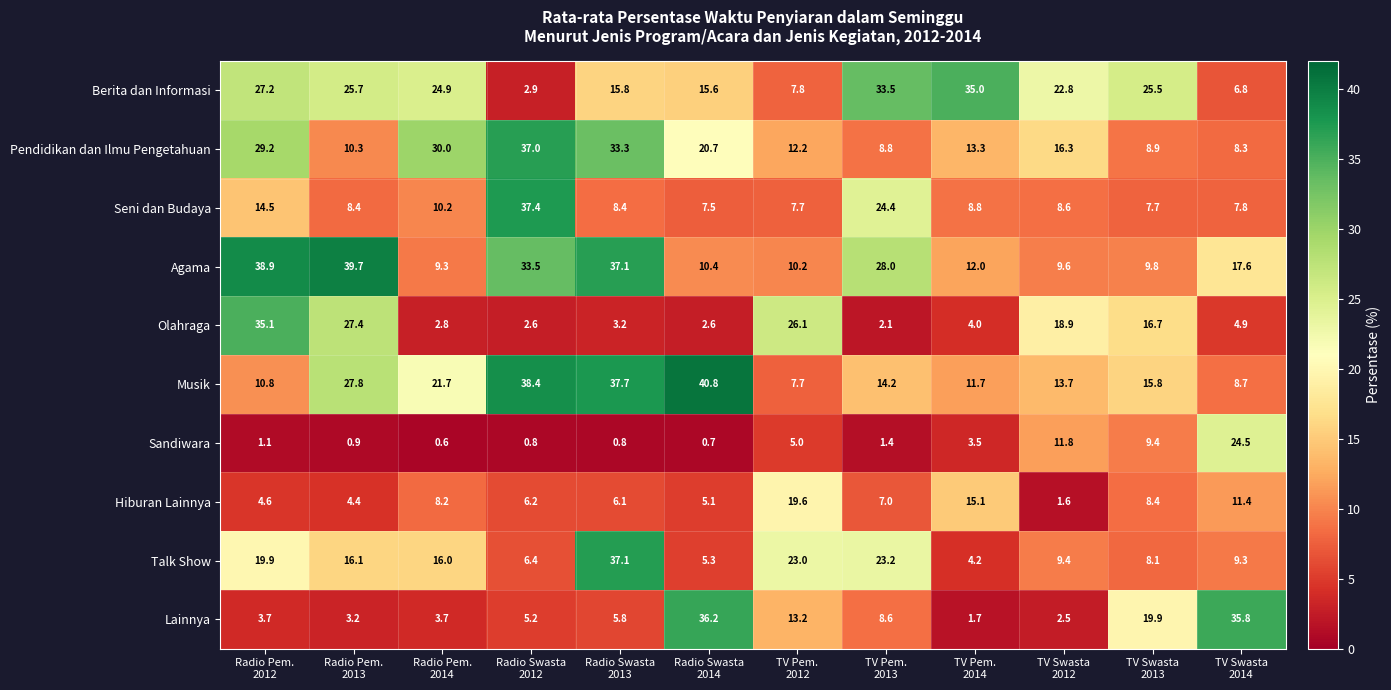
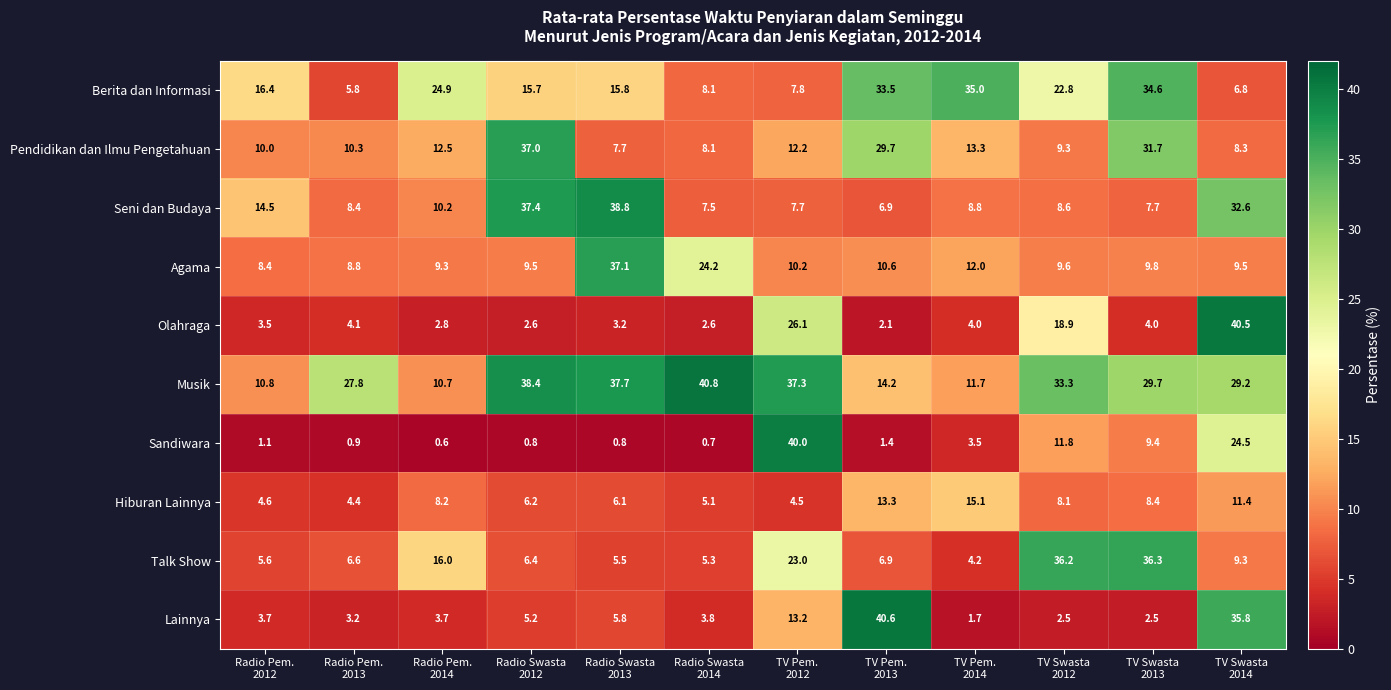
  {
    "Berita dan Informasi": {
-     "Radio Pem. 2012": 27.2,
-     "Radio Pem. 2013": 25.7,
+     "Radio Pem. 2012": 16.4,
+     "Radio Pem. 2013": 5.8,
      "Radio Pem. 2014": 24.9,
-     "Radio Swasta 2012": 2.9,
+     "Radio Swasta 2012": 15.7,
      "Radio Swasta 2013": 15.8,
-     "Radio Swasta 2014": 15.6,
+     "Radio Swasta 2014": 8.1,
      "TV Pem. 2012": 7.8,
      "TV Pem. 2013": 33.5,
      "TV Pem. 2014": 35.0,
      "TV Swasta 2012": 22.8,
-     "TV Swasta 2013": 25.5,
+     "TV Swasta 2013": 34.6,
      "TV Swasta 2014": 6.8
    },
    "Pendidikan dan Ilmu Pengetahuan": {
-     "Radio Pem. 2012": 29.2,
+     "Radio Pem. 2012": 10.0,
      "Radio Pem. 2013": 10.3,
-     "Radio Pem. 2014": 30.0,
+     "Radio Pem. 2014": 12.5,
      "Radio Swasta 2012": 37.0,
-     "Radio Swasta 2013": 33.3,
-     "Radio Swasta 2014": 20.7,
+     "Radio Swasta 2013": 7.7,
+     "Radio Swasta 2014": 8.1,
      "TV Pem. 2012": 12.2,
-     "TV Pem. 2013": 8.8,
+     "TV Pem. 2013": 29.7,
      "TV Pem. 2014": 13.3,
-     "TV Swasta 2012": 16.3,
-     "TV Swasta 2013": 8.9,
+     "TV Swasta 2012": 9.3,
+     "TV Swasta 2013": 31.7,
      "TV Swasta 2014": 8.3
    },
    "Seni dan Budaya": {
      "Radio Pem. 2012": 14.5,
      "Radio Pem. 2013": 8.4,
      "Radio Pem. 2014": 10.2,
      "Radio Swasta 2012": 37.4,
-     "Radio Swasta 2013": 8.4,
+     "Radio Swasta 2013": 38.8,
      "Radio Swasta 2014": 7.5,
      "TV Pem. 2012": 7.7,
-     "TV Pem. 2013": 24.4,
+     "TV Pem. 2013": 6.9,
      "TV Pem. 2014": 8.8,
      "TV Swasta 2012": 8.6,
      "TV Swasta 2013": 7.7,
-     "TV Swasta 2014": 7.8
+     "TV Swasta 2014": 32.6
    },
    "Agama": {
-     "Radio Pem. 2012": 38.9,
-     "Radio Pem. 2013": 39.7,
+     "Radio Pem. 2012": 8.4,
+     "Radio Pem. 2013": 8.8,
      "Radio Pem. 2014": 9.3,
-     "Radio Swasta 2012": 33.5,
+     "Radio Swasta 2012": 9.5,
      "Radio Swasta 2013": 37.1,
-     "Radio Swasta 2014": 10.4,
+     "Radio Swasta 2014": 24.2,
      "TV Pem. 2012": 10.2,
-     "TV Pem. 2013": 28.0,
+     "TV Pem. 2013": 10.6,
      "TV Pem. 2014": 12.0,
      "TV Swasta 2012": 9.6,
      "TV Swasta 2013": 9.8,
-     "TV Swasta 2014": 17.6
+     "TV Swasta 2014": 9.5
    },
    "Olahraga": {
-     "Radio Pem. 2012": 35.1,
-     "Radio Pem. 2013": 27.4,
+     "Radio Pem. 2012": 3.5,
+     "Radio Pem. 2013": 4.1,
      "Radio Pem. 2014": 2.8,
      "Radio Swasta 2012": 2.6,
      "Radio Swasta 2013": 3.2,
      "Radio Swasta 2014": 2.6,
      "TV Pem. 2012": 26.1,
      "TV Pem. 2013": 2.1,
      "TV Pem. 2014": 4.0,
      "TV Swasta 2012": 18.9,
-     "TV Swasta 2013": 16.7,
-     "TV Swasta 2014": 4.9
+     "TV Swasta 2013": 4.0,
+     "TV Swasta 2014": 40.5
    },
    "Musik": {
      "Radio Pem. 2012": 10.8,
      "Radio Pem. 2013": 27.8,
-     "Radio Pem. 2014": 21.7,
+     "Radio Pem. 2014": 10.7,
      "Radio Swasta 2012": 38.4,
      "Radio Swasta 2013": 37.7,
      "Radio Swasta 2014": 40.8,
-     "TV Pem. 2012": 7.7,
+     "TV Pem. 2012": 37.3,
      "TV Pem. 2013": 14.2,
      "TV Pem. 2014": 11.7,
-     "TV Swasta 2012": 13.7,
-     "TV Swasta 2013": 15.8,
-     "TV Swasta 2014": 8.7
+     "TV Swasta 2012": 33.3,
+     "TV Swasta 2013": 29.7,
+     "TV Swasta 2014": 29.2
    },
    "Sandiwara": {
      "Radio Pem. 2012": 1.1,
      "Radio Pem. 2013": 0.9,
      "Radio Pem. 2014": 0.6,
      "Radio Swasta 2012": 0.8,
      "Radio Swasta 2013": 0.8,
      "Radio Swasta 2014": 0.7,
-     "TV Pem. 2012": 5.0,
+     "TV Pem. 2012": 40.0,
      "TV Pem. 2013": 1.4,
      "TV Pem. 2014": 3.5,
      "TV Swasta 2012": 11.8,
      "TV Swasta 2013": 9.4,
      "TV Swasta 2014": 24.5
    },
    "Hiburan Lainnya": {
      "Radio Pem. 2012": 4.6,
      "Radio Pem. 2013": 4.4,
      "Radio Pem. 2014": 8.2,
      "Radio Swasta 2012": 6.2,
      "Radio Swasta 2013": 6.1,
      "Radio Swasta 2014": 5.1,
-     "TV Pem. 2012": 19.6,
-     "TV Pem. 2013": 7.0,
+     "TV Pem. 2012": 4.5,
+     "TV Pem. 2013": 13.3,
      "TV Pem. 2014": 15.1,
-     "TV Swasta 2012": 1.6,
+     "TV Swasta 2012": 8.1,
      "TV Swasta 2013": 8.4,
      "TV Swasta 2014": 11.4
    },
    "Talk Show": {
-     "Radio Pem. 2012": 19.9,
-     "Radio Pem. 2013": 16.1,
+     "Radio Pem. 2012": 5.6,
+     "Radio Pem. 2013": 6.6,
      "Radio Pem. 2014": 16.0,
      "Radio Swasta 2012": 6.4,
-     "Radio Swasta 2013": 37.1,
+     "Radio Swasta 2013": 5.5,
      "Radio Swasta 2014": 5.3,
      "TV Pem. 2012": 23.0,
-     "TV Pem. 2013": 23.2,
+     "TV Pem. 2013": 6.9,
      "TV Pem. 2014": 4.2,
-     "TV Swasta 2012": 9.4,
-     "TV Swasta 2013": 8.1,
+     "TV Swasta 2012": 36.2,
+     "TV Swasta 2013": 36.3,
      "TV Swasta 2014": 9.3
    },
    "Lainnya": {
      "Radio Pem. 2012": 3.7,
      "Radio Pem. 2013": 3.2,
      "Radio Pem. 2014": 3.7,
      "Radio Swasta 2012": 5.2,
      "Radio Swasta 2013": 5.8,
-     "Radio Swasta 2014": 36.2,
+     "Radio Swasta 2014": 3.8,
      "TV Pem. 2012": 13.2,
-     "TV Pem. 2013": 8.6,
+     "TV Pem. 2013": 40.6,
      "TV Pem. 2014": 1.7,
      "TV Swasta 2012": 2.5,
-     "TV Swasta 2013": 19.9,
+     "TV Swasta 2013": 2.5,
      "TV Swasta 2014": 35.8
    }
  }
